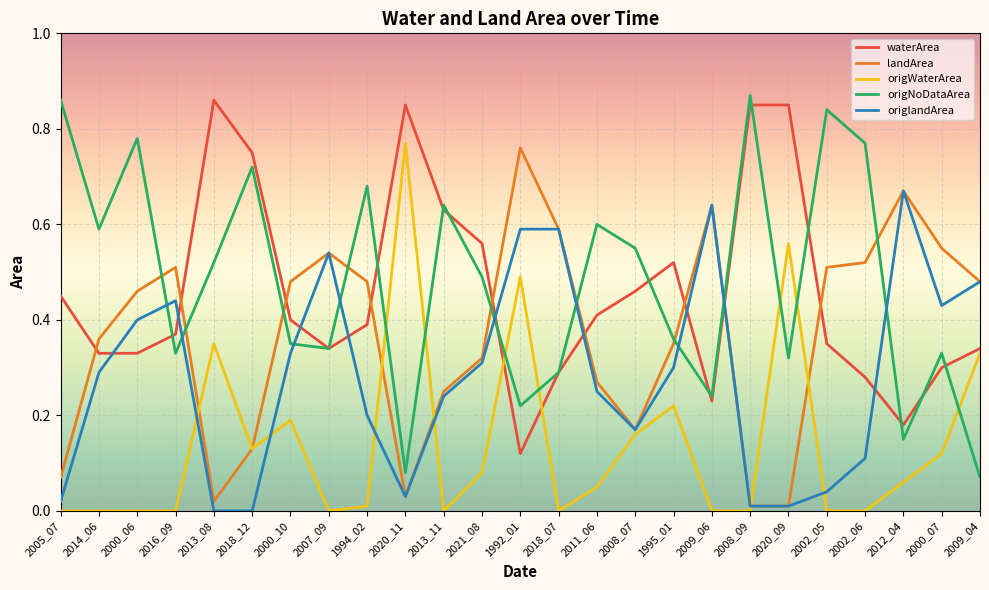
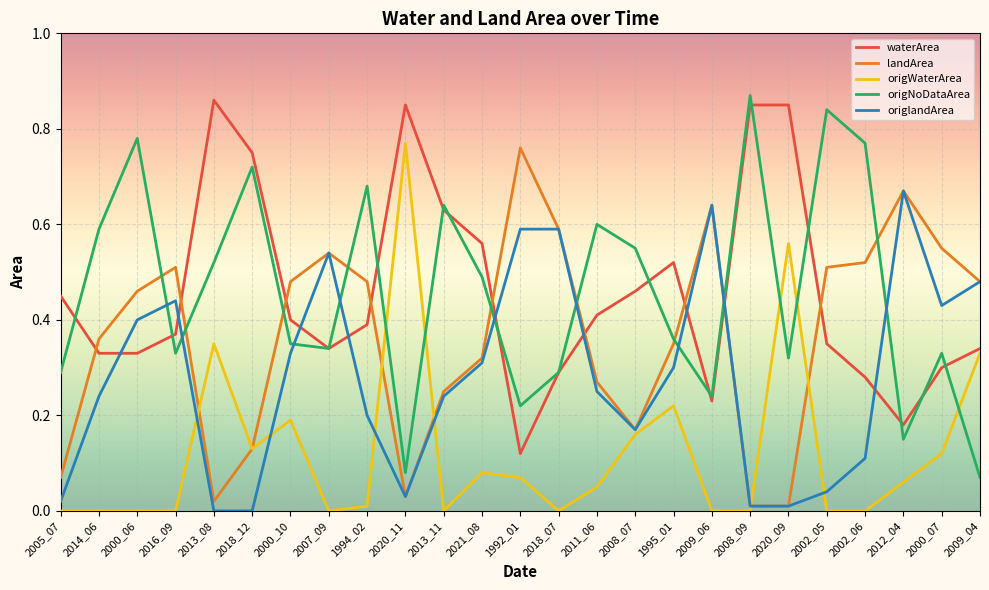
  {
    "origWaterArea": {
      "2005_07": 0.00,
      "2014_06": 0.00,
      "2000_06": 0.00,
      "2016_09": 0.00,
      "2013_08": 0.35,
      "2000_10": 0.19,
      "2007_09": 0.00,
      "1994_02": 0.01,
      "2020_11": 0.77,
      "2013_11": 0.00,
      "2021_08": 0.08,
-     "1992_01": 0.49,
+     "1992_01": 0.07,
      "2018_07": 0.00,
      "2011_06": 0.05,
      "2008_07": 0.16,
      "1995_01": 0.22,
      "2009_06": 0.00,
      "2008_09": 0.00,
      "2020_09": 0.56,
      "2002_05": 0.00,
      "2002_06": 0.00,
      "2012_04": 0.06,
      "2000_07": 0.12,
      "2009_04": 0.33
    },
    "origNoDataArea": {
-     "2005_07": 0.86,
+     "2005_07": 0.29,
      "2014_06": 0.59,
      "2000_06": 0.78,
      "2016_09": 0.33,
      "2013_08": 0.52,
      "2018_12": 0.72,
      "2000_10": 0.35,
      "1994_02": 0.68,
      "2020_11": 0.08,
      "2013_11": 0.64,
      "2021_08": 0.49,
      "1992_01": 0.22,
      "2011_06": 0.60,
      "2008_07": 0.55,
      "1995_01": 0.36,
      "2009_06": 0.24,
      "2008_09": 0.87,
      "2020_09": 0.32,
      "2002_05": 0.84,
      "2002_06": 0.77,
      "2012_04": 0.15,
      "2000_07": 0.33,
      "2009_04": 0.07
    },
    "origlandArea": {
      "2005_07": 0.02,
-     "2014_06": 0.29,
+     "2014_06": 0.24,
      "2000_06": 0.40,
      "2016_09": 0.44,
      "2013_08": 0.00,
      "2018_12": 0.00,
      "2000_10": 0.33,
      "1994_02": 0.20,
      "2013_11": 0.24,
      "2021_08": 0.31,
      "1992_01": 0.59,
      "2011_06": 0.25,
      "1995_01": 0.30,
      "2002_05": 0.04,
      "2002_06": 0.11,
      "2000_07": 0.43
    }
  }
